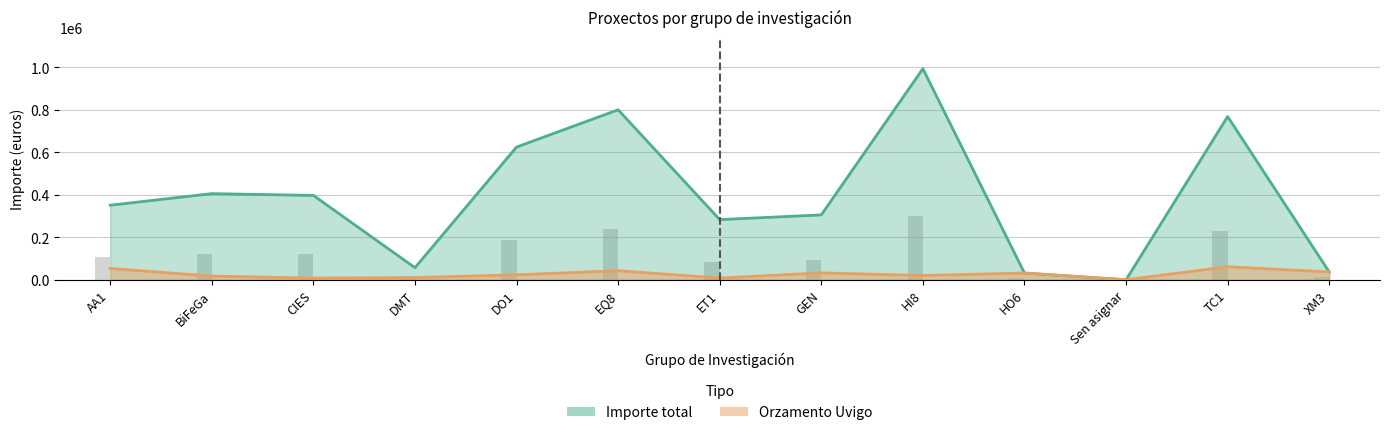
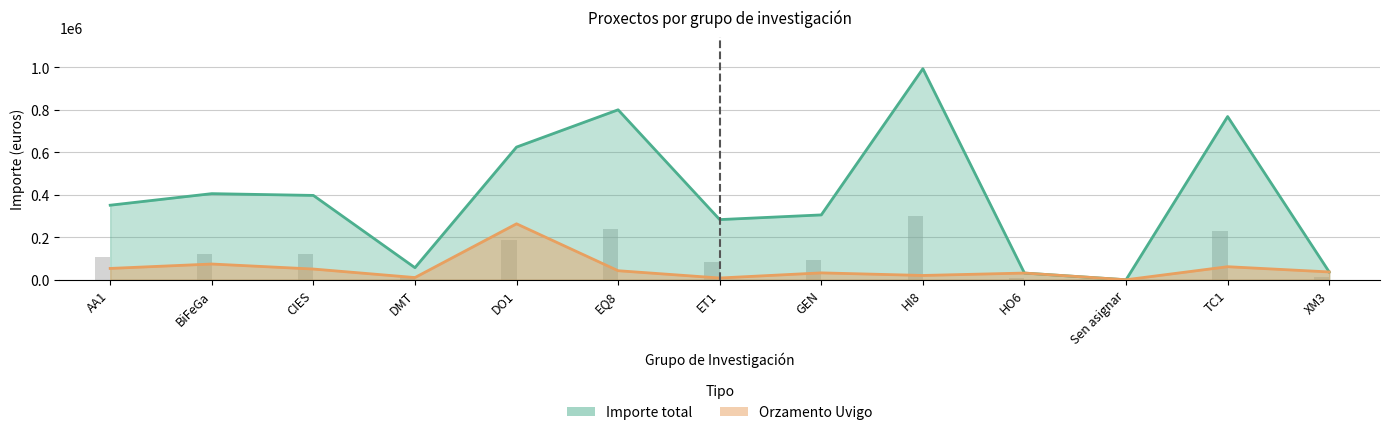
  {
    "Orzamento Uvigo": {
      "AA1": 50000,
-     "BiFeGa": 20000,
-     "CIES": 10000,
+     "BiFeGa": 70000,
+     "CIES": 50000,
      "DMT": 10000,
-     "DO1": 20000,
+     "DO1": 260000,
      "EQ8": 40000,
      "ET1": 10000,
      "GEN": 30000,
      "HI8": 20000,
      "TC1": 60000
    }
  }
